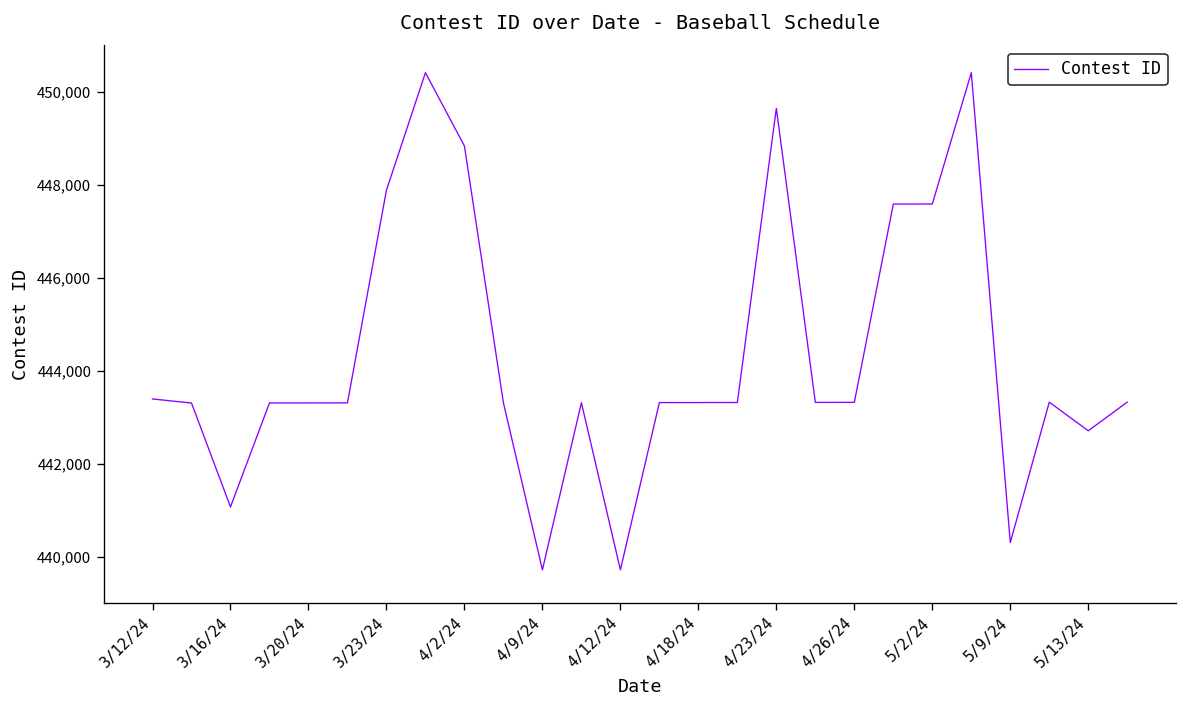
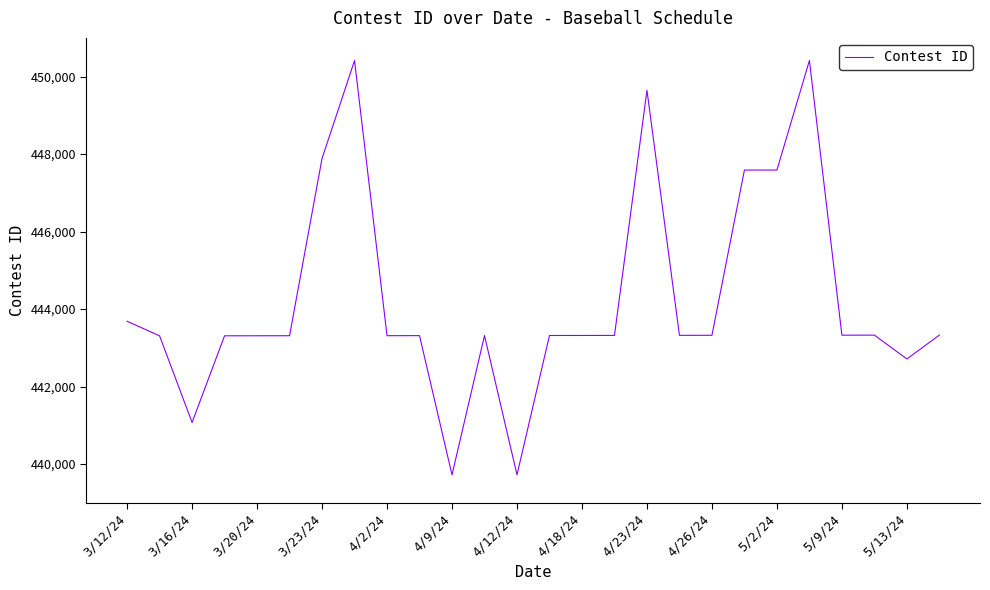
  {
-   "3/12/24": "443,400",
+   "3/12/24": "443,700",
    "3/16/24": "441,100",
    "3/20/24": "443,300",
-   "4/2/24": "448,800",
+   "4/2/24": "443,300",
    "4/9/24": "439,700",
    "4/12/24": "439,700",
    "4/18/24": "443,300",
    "4/23/24": "449,600",
    "4/26/24": "443,300",
    "5/2/24": "447,600",
-   "5/9/24": "440,300",
+   "5/9/24": "443,300",
    "5/13/24": "442,700"
  }
